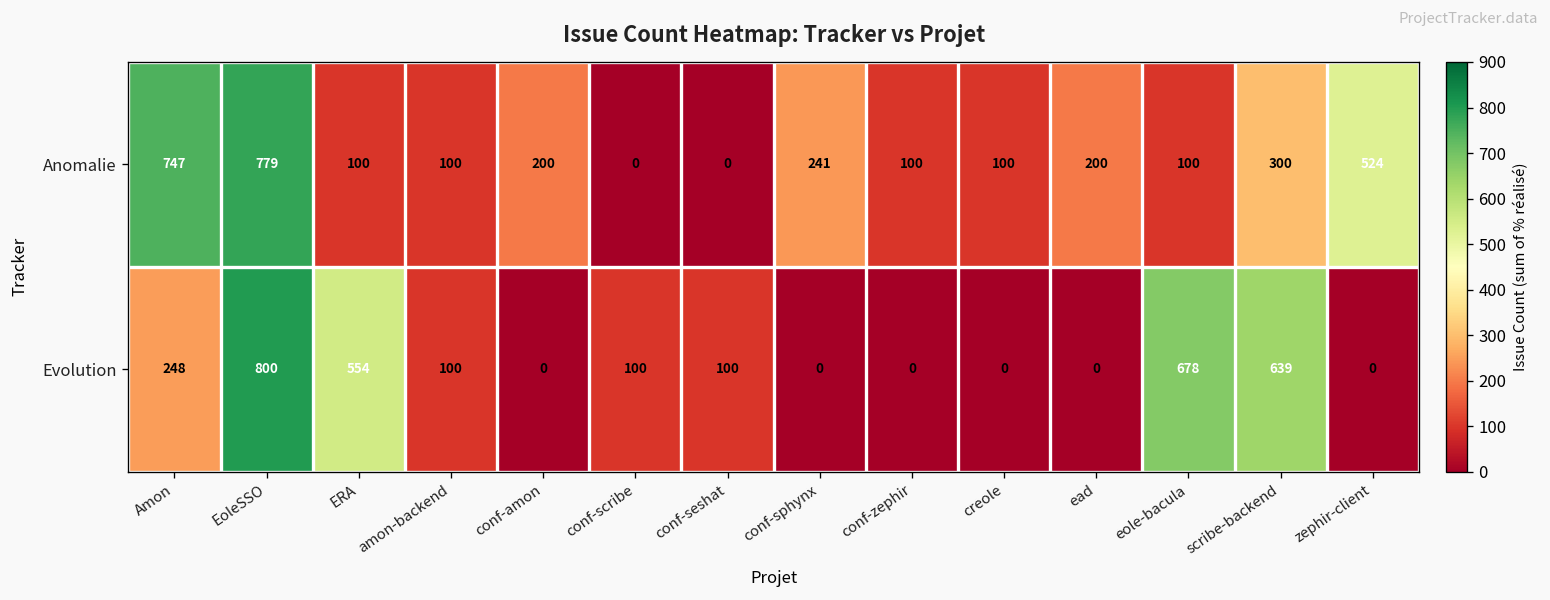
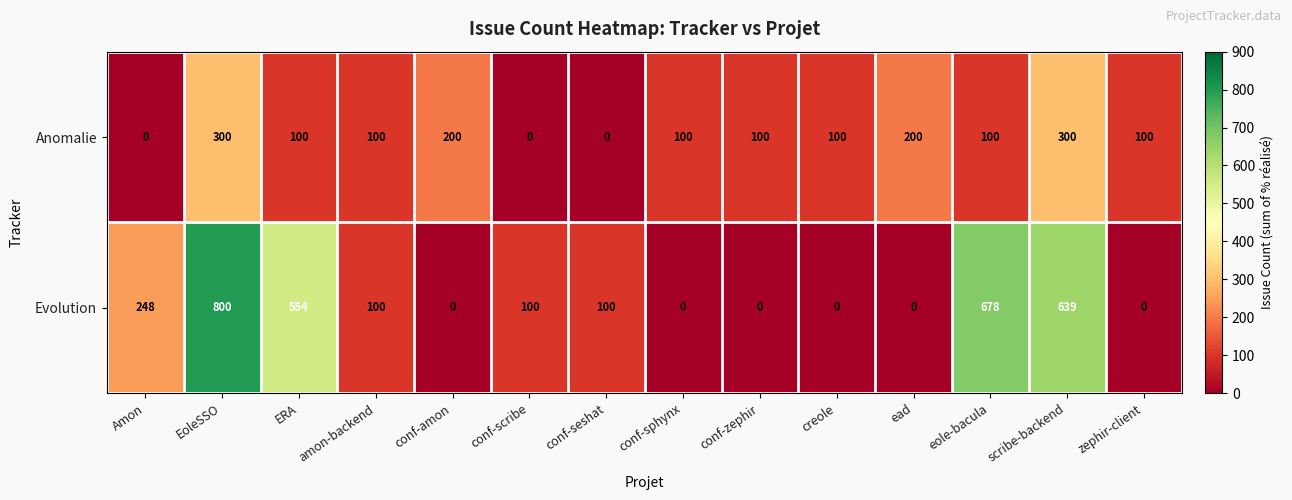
  {
    "Anomalie": {
-     "Amon": 747,
-     "EoleSSO": 779,
+     "Amon": 0,
+     "EoleSSO": 300,
      "ERA": 100,
      "amon-backend": 100,
      "conf-amon": 200,
      "conf-scribe": 0,
      "conf-seshat": 0,
-     "conf-sphynx": 241,
+     "conf-sphynx": 100,
      "conf-zephir": 100,
      "creole": 100,
      "ead": 200,
      "eole-bacula": 100,
      "scribe-backend": 300,
-     "zephir-client": 524
+     "zephir-client": 100
    },
    "Evolution": {
      "Amon": 248,
      "EoleSSO": 800,
      "ERA": 554,
      "amon-backend": 100,
      "conf-amon": 0,
      "conf-scribe": 100,
      "conf-seshat": 100,
      "conf-sphynx": 0,
      "conf-zephir": 0,
      "creole": 0,
      "ead": 0,
      "eole-bacula": 678,
      "scribe-backend": 639,
      "zephir-client": 0
    }
  }
